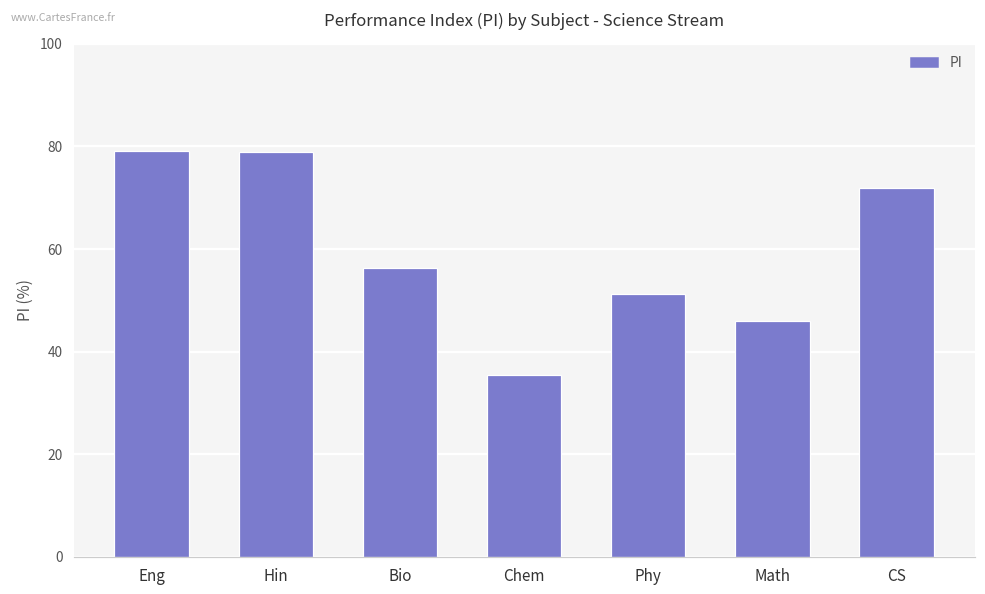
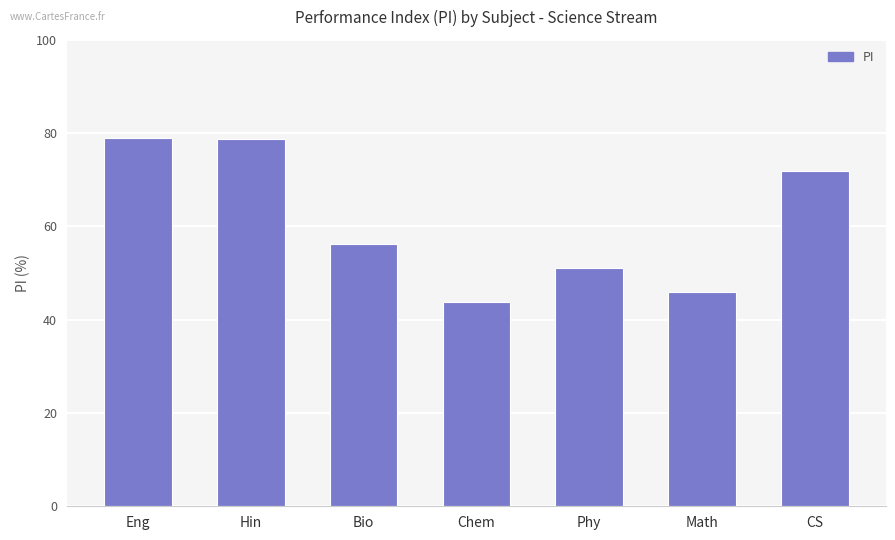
  {
    "Eng": 79,
    "Hin": 79,
    "Bio": 56,
-   "Chem": 35,
+   "Chem": 44,
    "Phy": 51,
    "Math": 46,
    "CS": 72
  }
